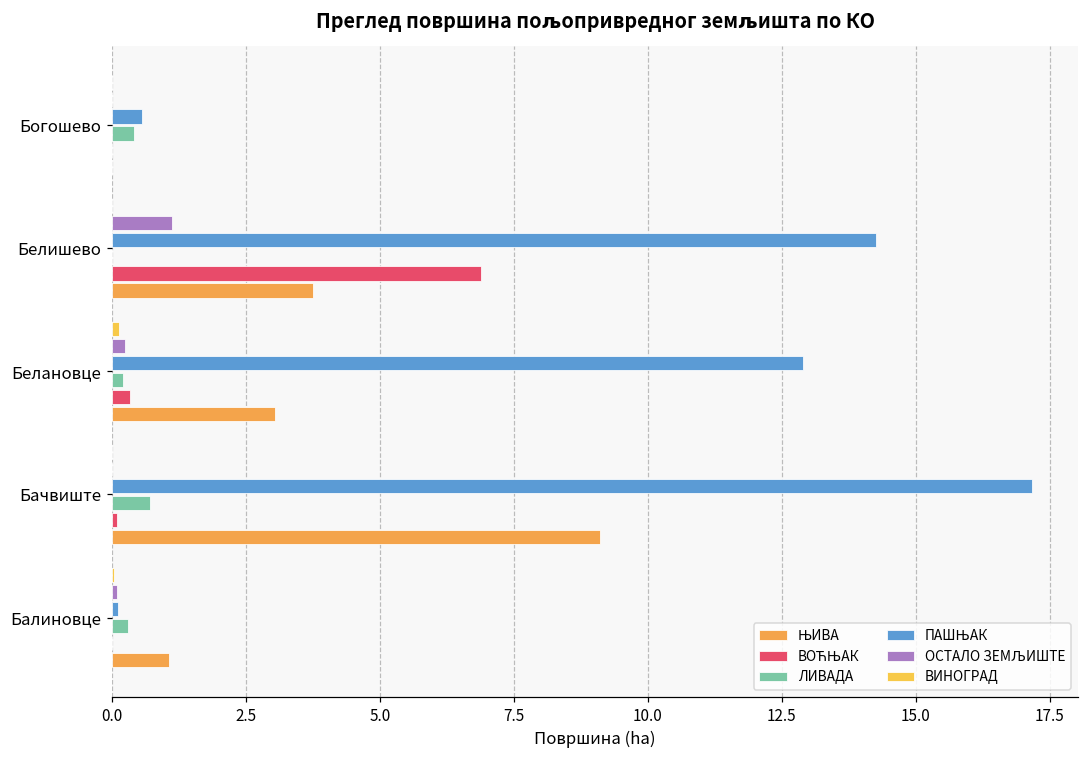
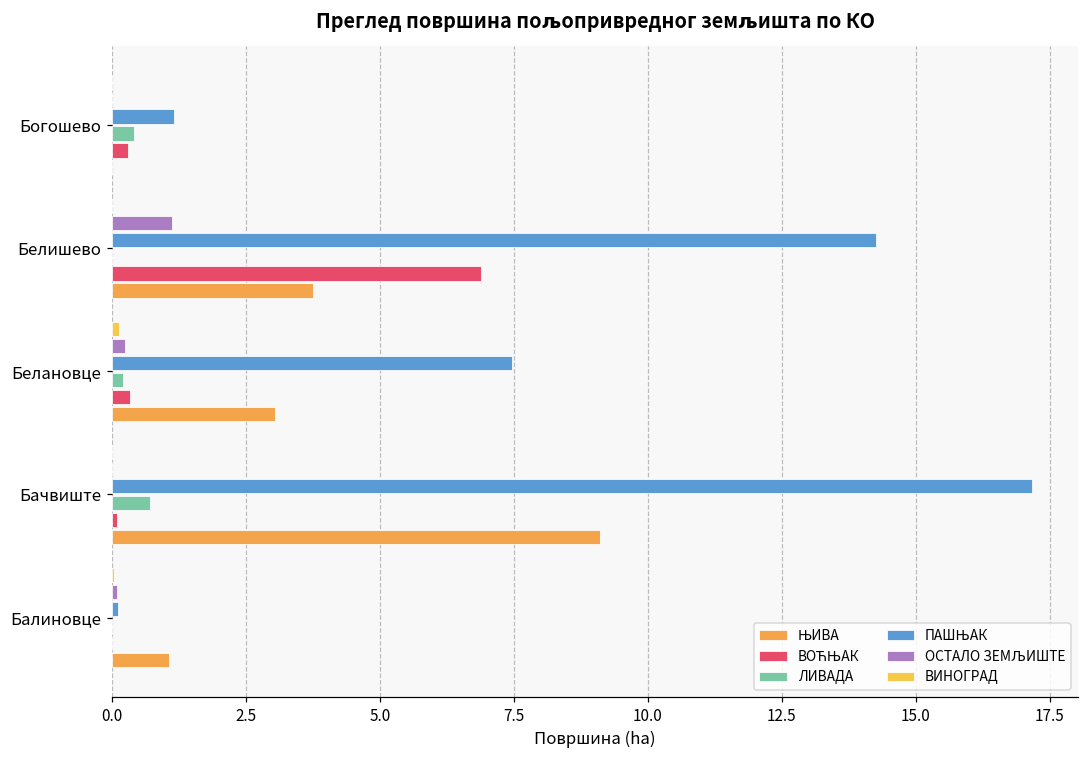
  {
    "ВОЋЊАК": {
-     "Богошево": 0.0,
+     "Богошево": 0.3,
      "Белишево": 6.9,
      "Белановце": 0.3,
      "Бачвиште": 0.1,
      "Балиновце": 0.0
    },
    "ЛИВАДА": {
      "Богошево": 0.4,
      "Белишево": 0.0,
      "Белановце": 0.2,
      "Бачвиште": 0.7,
-     "Балиновце": 0.3
+     "Балиновце": 0.0
    },
    "ПАШЊАК": {
-     "Богошево": 0.6,
+     "Богошево": 1.2,
      "Белишево": 14.3,
-     "Белановце": 12.9,
+     "Белановце": 7.5,
      "Бачвиште": 17.2,
      "Балиновце": 0.1
    },
    "ОСТАЛО ЗЕМЉИШТЕ": {
      "Богошево": 0.0,
      "Белишево": 1.1,
      "Белановце": 0.2,
      "Бачвиште": 0.0,
      "Балиновце": 0.1
    }
  }
